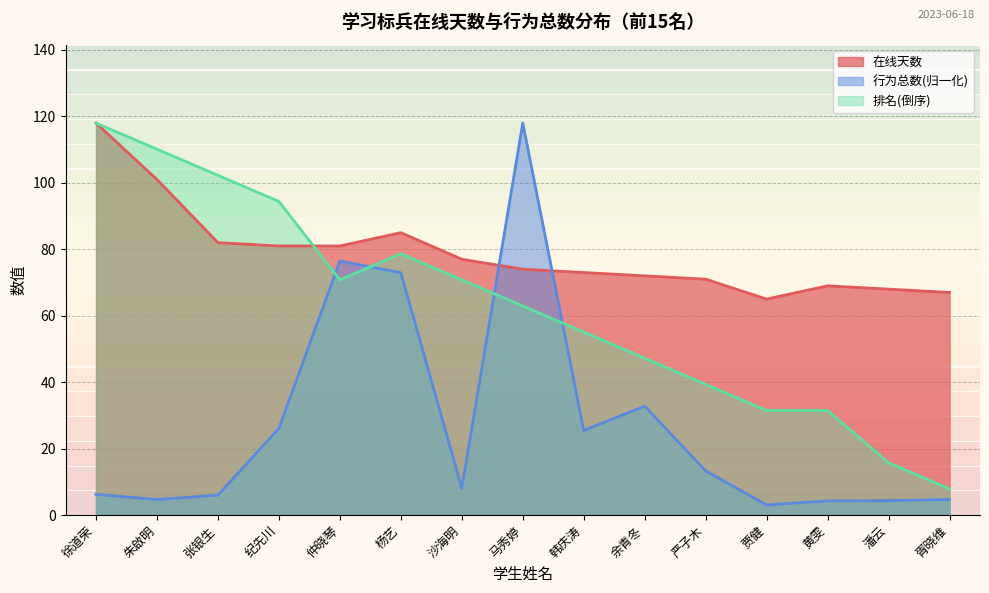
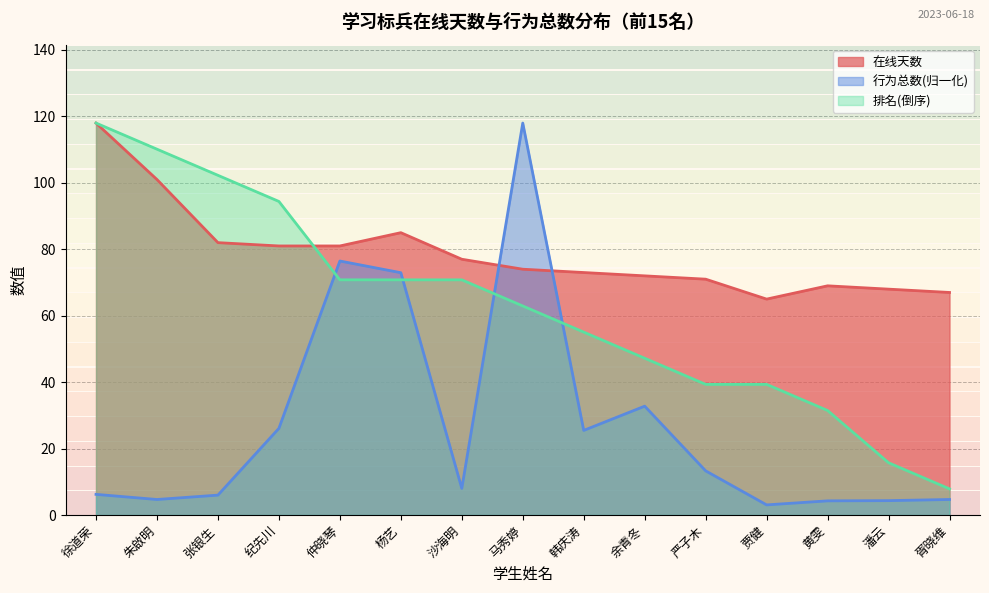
  {
    "在线天数": {
      "朱啟明": 101,
      "张银生": 82,
      "纪先川": 81,
      "仲晓琴": 81,
      "杨艺": 85,
      "沙海明": 77,
      "马秀婷": 74,
      "韩庆涛": 73,
      "余青冬": 72,
      "严子木": 71,
      "贾健": 65,
      "黄雯": 69,
      "潘云": 68,
      "胥晓维": 67
    },
    "行为总数(归一化)": {
      "徐道荣": 6,
      "朱啟明": 5,
      "张银生": 6,
      "纪先川": 26,
      "仲晓琴": 76,
      "杨艺": 73,
      "沙海明": 8,
      "马秀婷": 118,
      "韩庆涛": 25,
      "余青冬": 33,
      "严子木": 13,
      "贾健": 3,
      "黄雯": 4,
      "潘云": 4,
      "胥晓维": 5
    },
    "排名(倒序)": {
      "朱啟明": 110,
      "张银生": 102,
      "纪先川": 94,
      "仲晓琴": 71,
-     "杨艺": 79,
+     "杨艺": 71,
      "沙海明": 71,
      "马秀婷": 63,
      "韩庆涛": 55,
      "余青冬": 47,
      "严子木": 39,
-     "贾健": 31,
+     "贾健": 39,
      "黄雯": 31,
      "潘云": 16,
      "胥晓维": 8
    }
  }
